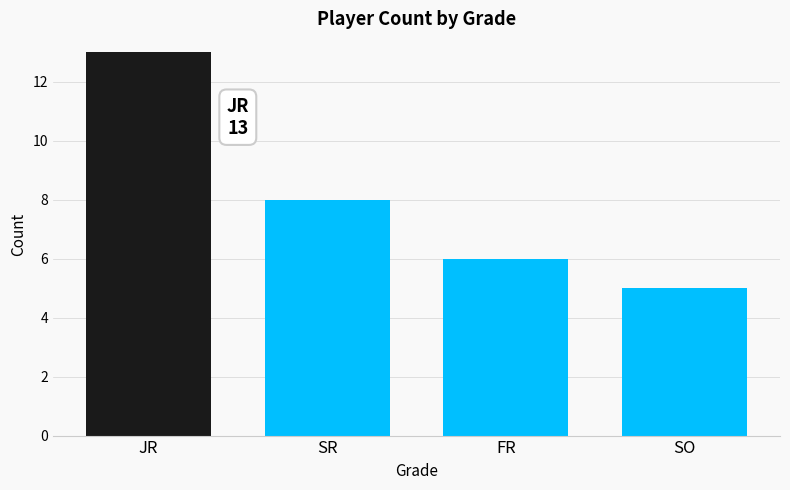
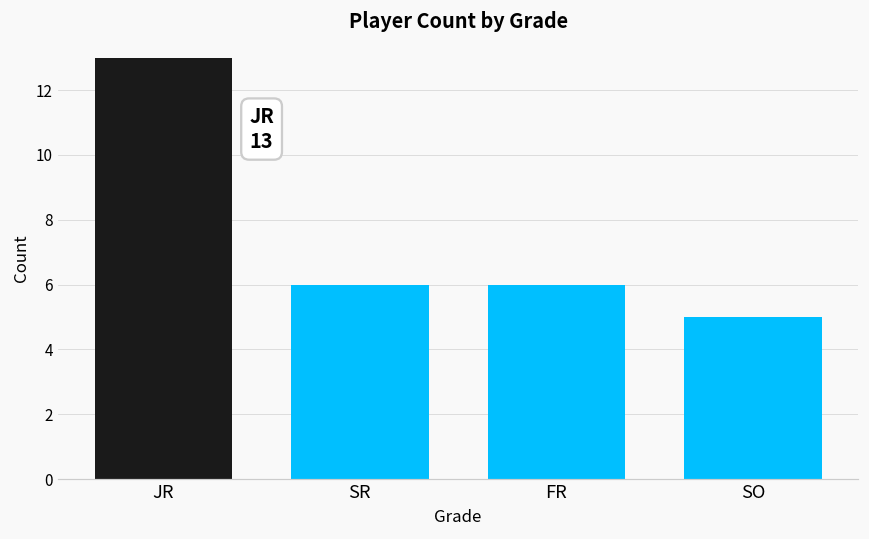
  {
    "JR": 13,
-   "SR": 8,
+   "SR": 6,
    "FR": 6,
    "SO": 5
  }
